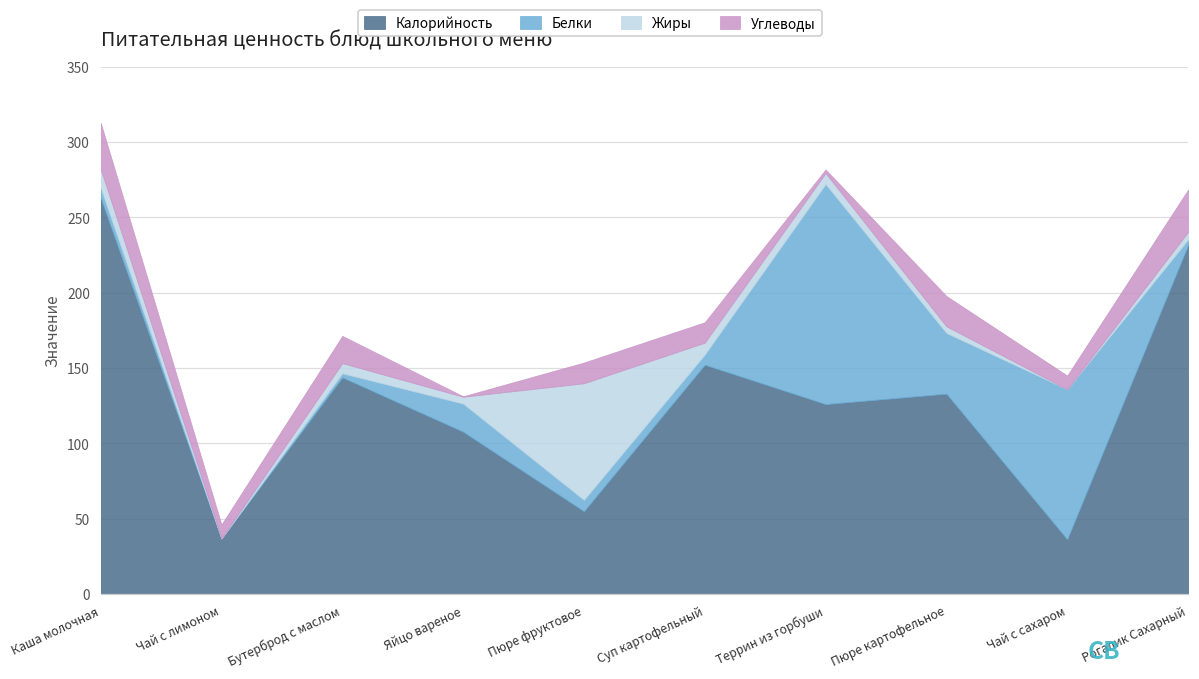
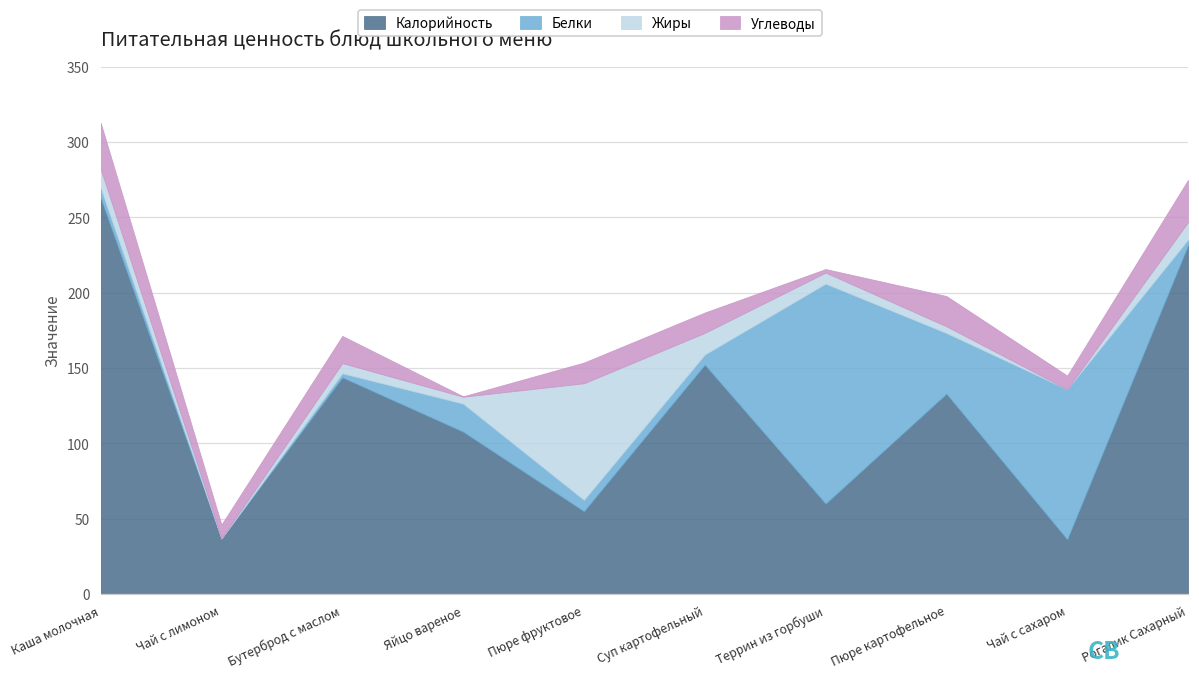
  {
    "Калорийность": {
      "Каша молочная": 263,
      "Бутерброд с маслом": 144,
      "Яйцо вареное": 108,
      "Пюре фруктовое": 55,
      "Суп картофельный": 152,
-     "Террин из горбуши": 126,
+     "Террин из горбуши": 60,
      "Пюре картофельное": 133,
      "Чай с сахаром": 36,
      "Рогалик Сахарный": 231
    },
    "Белки": {
      "Каша молочная": 7,
      "Бутерброд с маслом": 3,
      "Яйцо вареное": 19,
      "Пюре фруктовое": 8,
      "Суп картофельный": 7,
      "Террин из горбуши": 146,
      "Пюре картофельное": 40,
      "Рогалик Сахарный": 4
    },
    "Жиры": {
      "Каша молочная": 13,
      "Бутерброд с маслом": 7,
      "Пюре фруктовое": 77,
-     "Суп картофельный": 8,
+     "Суп картофельный": 14,
      "Террин из горбуши": 7,
      "Пюре картофельное": 4,
-     "Рогалик Сахарный": 5
+     "Рогалик Сахарный": 12
    },
    "Углеводы": {
      "Каша молочная": 31,
      "Чай с лимоном": 9,
      "Бутерброд с маслом": 18,
      "Пюре фруктовое": 14,
      "Суп картофельный": 14,
      "Террин из горбуши": 2,
      "Пюре картофельное": 20,
      "Чай с сахаром": 9,
      "Рогалик Сахарный": 28
    }
  }
